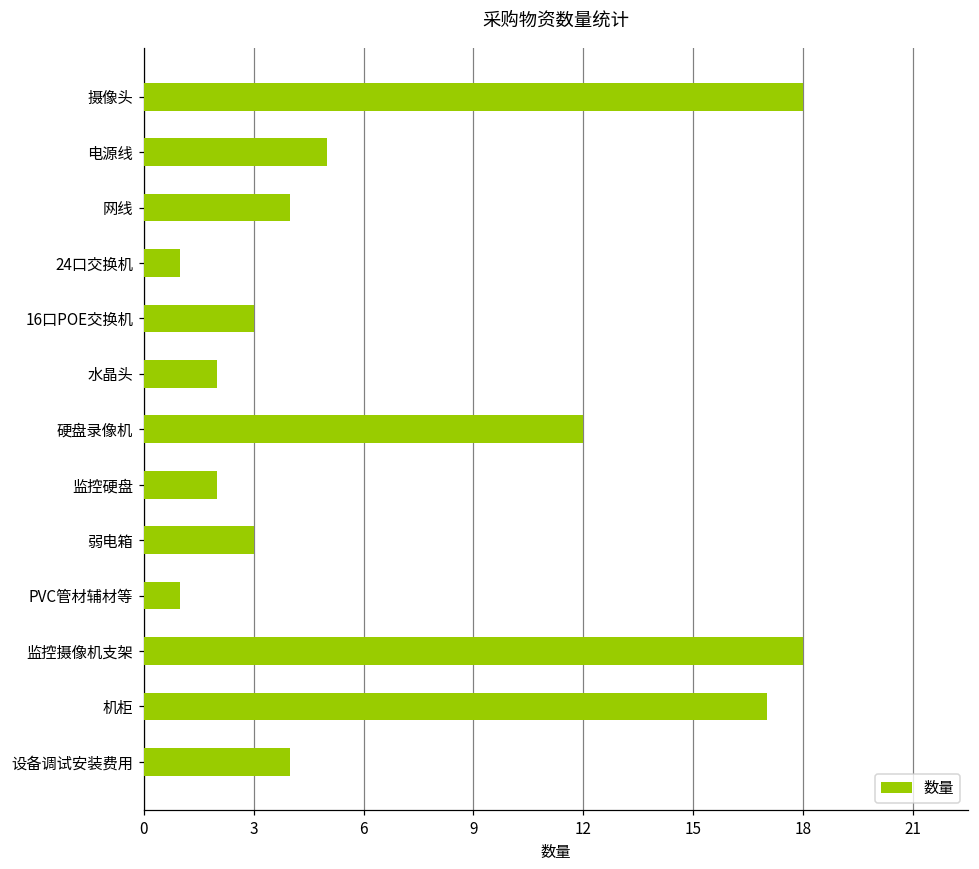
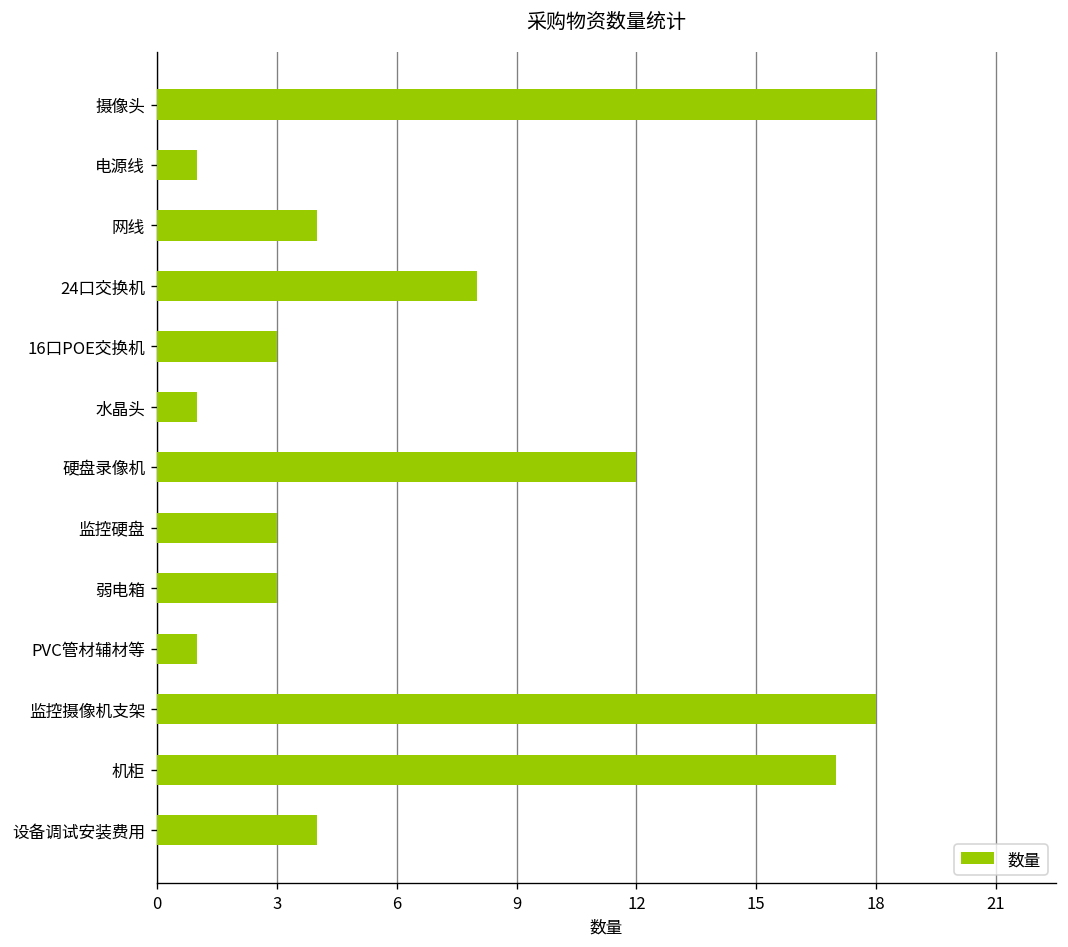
  {
    "摄像头": 18,
-   "电源线": 5,
+   "电源线": 1,
    "网线": 4,
-   "24口交换机": 1,
+   "24口交换机": 8,
    "16口POE交换机": 3,
-   "水晶头": 2,
+   "水晶头": 1,
    "硬盘录像机": 12,
-   "监控硬盘": 2,
+   "监控硬盘": 3,
    "弱电箱": 3,
    "PVC管材辅材等": 1,
    "监控摄像机支架": 18,
    "机柜": 17,
    "设备调试安装费用": 4
  }
